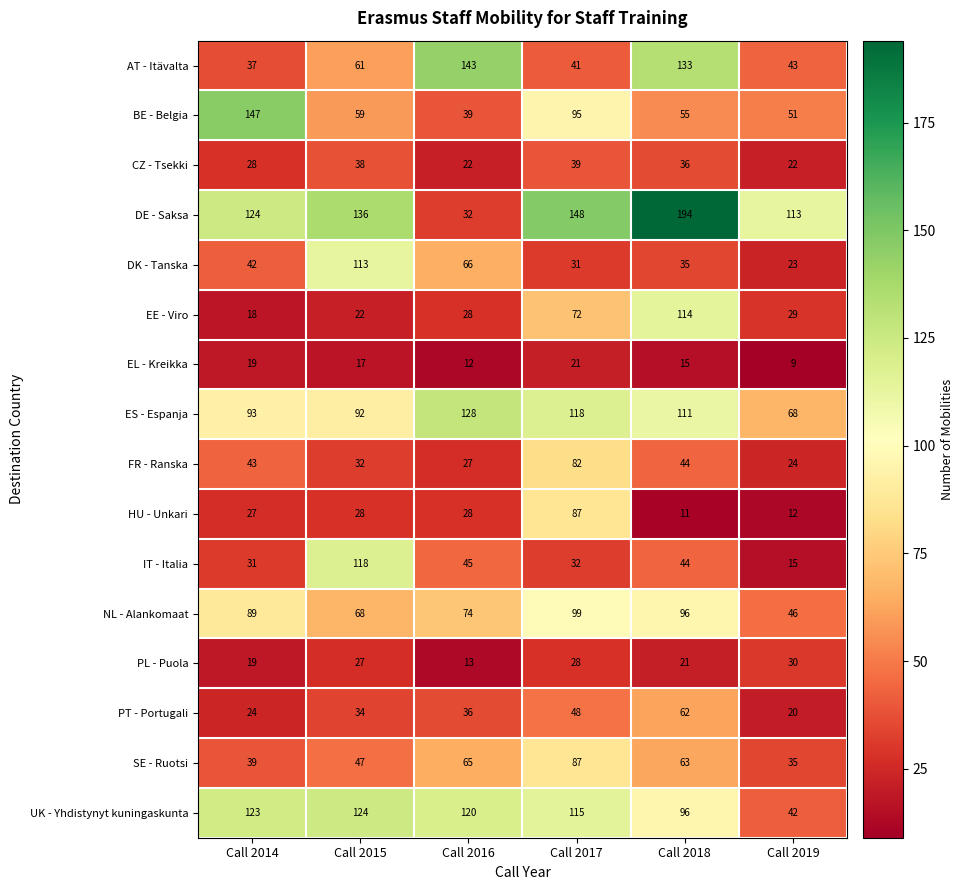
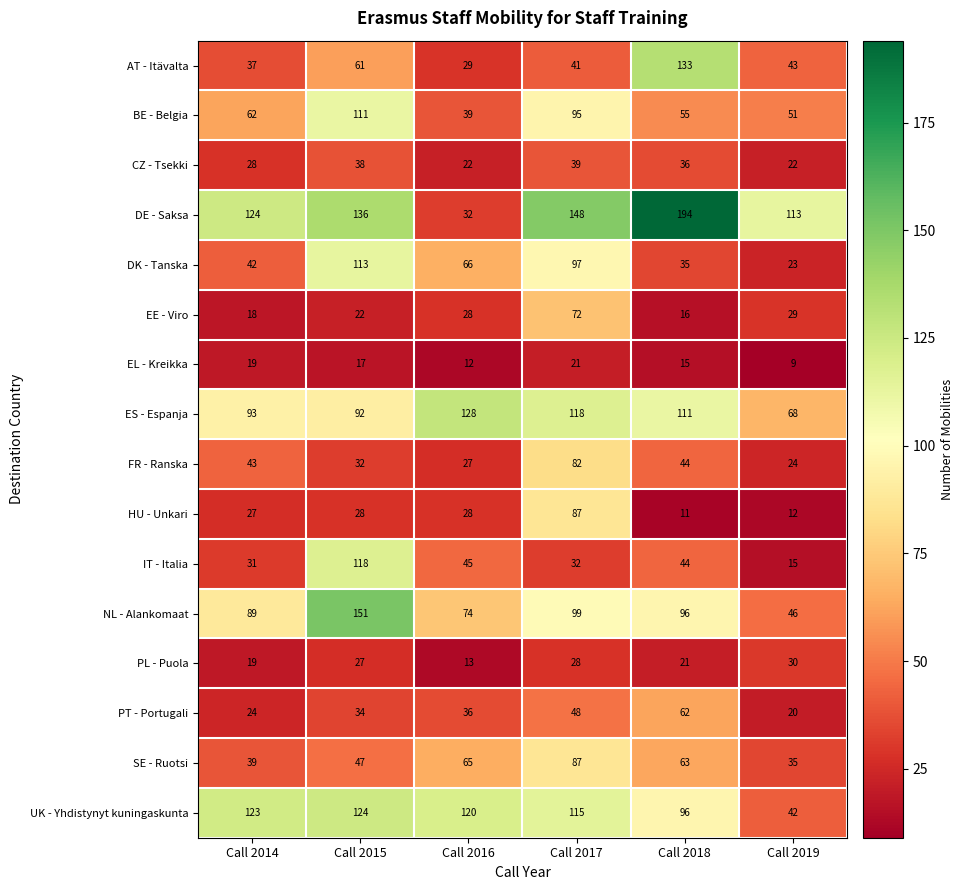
  {
    "AT - Itävalta": {
      "Call 2014": 37,
      "Call 2015": 61,
-     "Call 2016": 143,
+     "Call 2016": 29,
      "Call 2017": 41,
      "Call 2018": 133,
      "Call 2019": 43
    },
    "BE - Belgia": {
-     "Call 2014": 147,
-     "Call 2015": 59,
+     "Call 2014": 62,
+     "Call 2015": 111,
      "Call 2016": 39,
      "Call 2017": 95,
      "Call 2018": 55,
      "Call 2019": 51
    },
    "CZ - Tsekki": {
      "Call 2014": 28,
      "Call 2015": 38,
      "Call 2016": 22,
      "Call 2017": 39,
      "Call 2018": 36,
      "Call 2019": 22
    },
    "DE - Saksa": {
      "Call 2014": 124,
      "Call 2015": 136,
      "Call 2016": 32,
      "Call 2017": 148,
      "Call 2018": 194,
      "Call 2019": 113
    },
    "DK - Tanska": {
      "Call 2014": 42,
      "Call 2015": 113,
      "Call 2016": 66,
-     "Call 2017": 31,
+     "Call 2017": 97,
      "Call 2018": 35,
      "Call 2019": 23
    },
    "EE - Viro": {
      "Call 2014": 18,
      "Call 2015": 22,
      "Call 2016": 28,
      "Call 2017": 72,
-     "Call 2018": 114,
+     "Call 2018": 16,
      "Call 2019": 29
    },
    "EL - Kreikka": {
      "Call 2014": 19,
      "Call 2015": 17,
      "Call 2016": 12,
      "Call 2017": 21,
      "Call 2018": 15,
      "Call 2019": 9
    },
    "ES - Espanja": {
      "Call 2014": 93,
      "Call 2015": 92,
      "Call 2016": 128,
      "Call 2017": 118,
      "Call 2018": 111,
      "Call 2019": 68
    },
    "FR - Ranska": {
      "Call 2014": 43,
      "Call 2015": 32,
      "Call 2016": 27,
      "Call 2017": 82,
      "Call 2018": 44,
      "Call 2019": 24
    },
    "HU - Unkari": {
      "Call 2014": 27,
      "Call 2015": 28,
      "Call 2016": 28,
      "Call 2017": 87,
      "Call 2018": 11,
      "Call 2019": 12
    },
    "IT - Italia": {
      "Call 2014": 31,
      "Call 2015": 118,
      "Call 2016": 45,
      "Call 2017": 32,
      "Call 2018": 44,
      "Call 2019": 15
    },
    "NL - Alankomaat": {
      "Call 2014": 89,
-     "Call 2015": 68,
+     "Call 2015": 151,
      "Call 2016": 74,
      "Call 2017": 99,
      "Call 2018": 96,
      "Call 2019": 46
    },
    "PL - Puola": {
      "Call 2014": 19,
      "Call 2015": 27,
      "Call 2016": 13,
      "Call 2017": 28,
      "Call 2018": 21,
      "Call 2019": 30
    },
    "PT - Portugali": {
      "Call 2014": 24,
      "Call 2015": 34,
      "Call 2016": 36,
      "Call 2017": 48,
      "Call 2018": 62,
      "Call 2019": 20
    },
    "SE - Ruotsi": {
      "Call 2014": 39,
      "Call 2015": 47,
      "Call 2016": 65,
      "Call 2017": 87,
      "Call 2018": 63,
      "Call 2019": 35
    },
    "UK - Yhdistynyt kuningaskunta": {
      "Call 2014": 123,
      "Call 2015": 124,
      "Call 2016": 120,
      "Call 2017": 115,
      "Call 2018": 96,
      "Call 2019": 42
    }
  }
